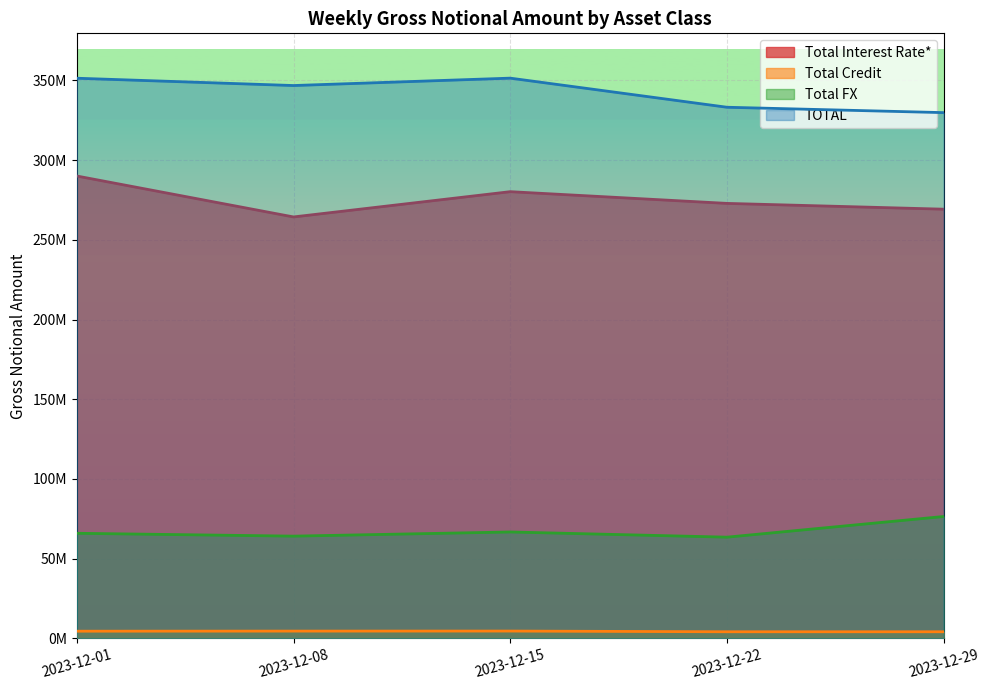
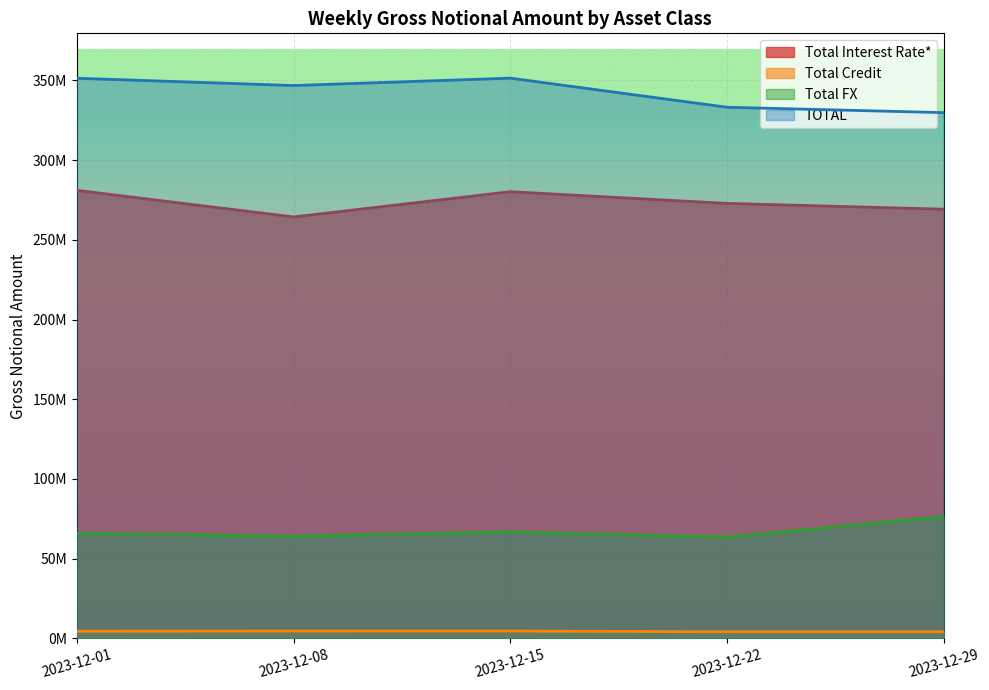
  {
    "Total Interest Rate*": {
-     "2023-12-01": 290000000,
+     "2023-12-01": 281000000,
      "2023-12-08": 264000000,
      "2023-12-15": 280000000,
      "2023-12-22": 273000000,
      "2023-12-29": 269000000
    },
    "Total Credit": {
      "2023-12-01": 4000000,
      "2023-12-08": 5000000,
      "2023-12-15": 5000000,
      "2023-12-22": 4000000,
      "2023-12-29": 4000000
    },
    "Total FX": {
      "2023-12-01": 66000000,
      "2023-12-08": 64000000,
      "2023-12-15": 67000000,
      "2023-12-22": 63000000,
      "2023-12-29": 76000000
    },
    "TOTAL": {
      "2023-12-01": 351000000,
      "2023-12-08": 347000000,
      "2023-12-15": 351000000,
      "2023-12-22": 333000000,
      "2023-12-29": 330000000
    }
  }
